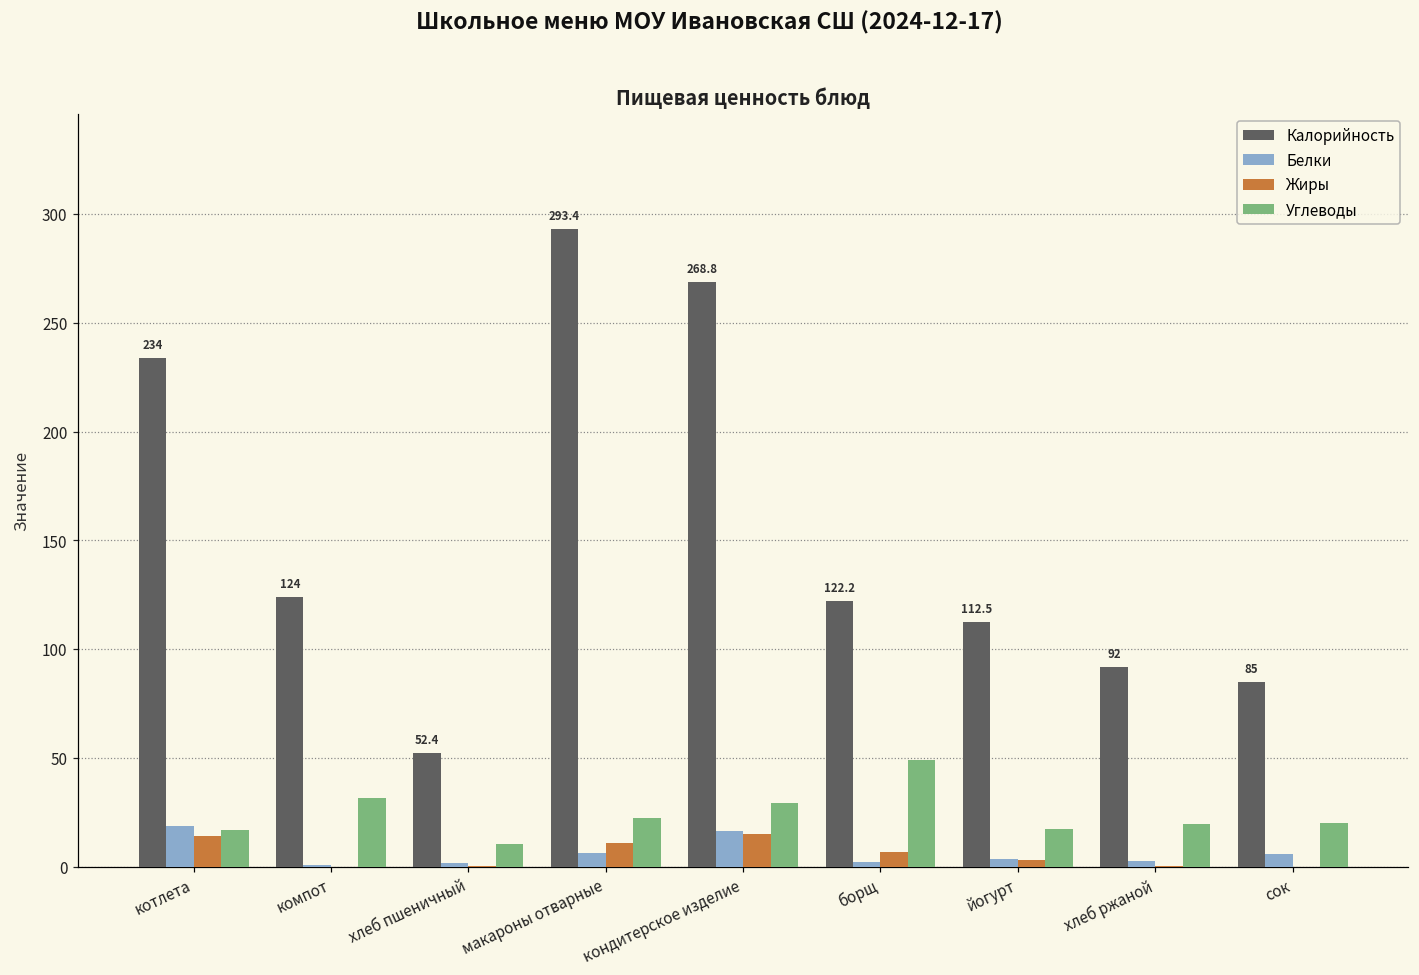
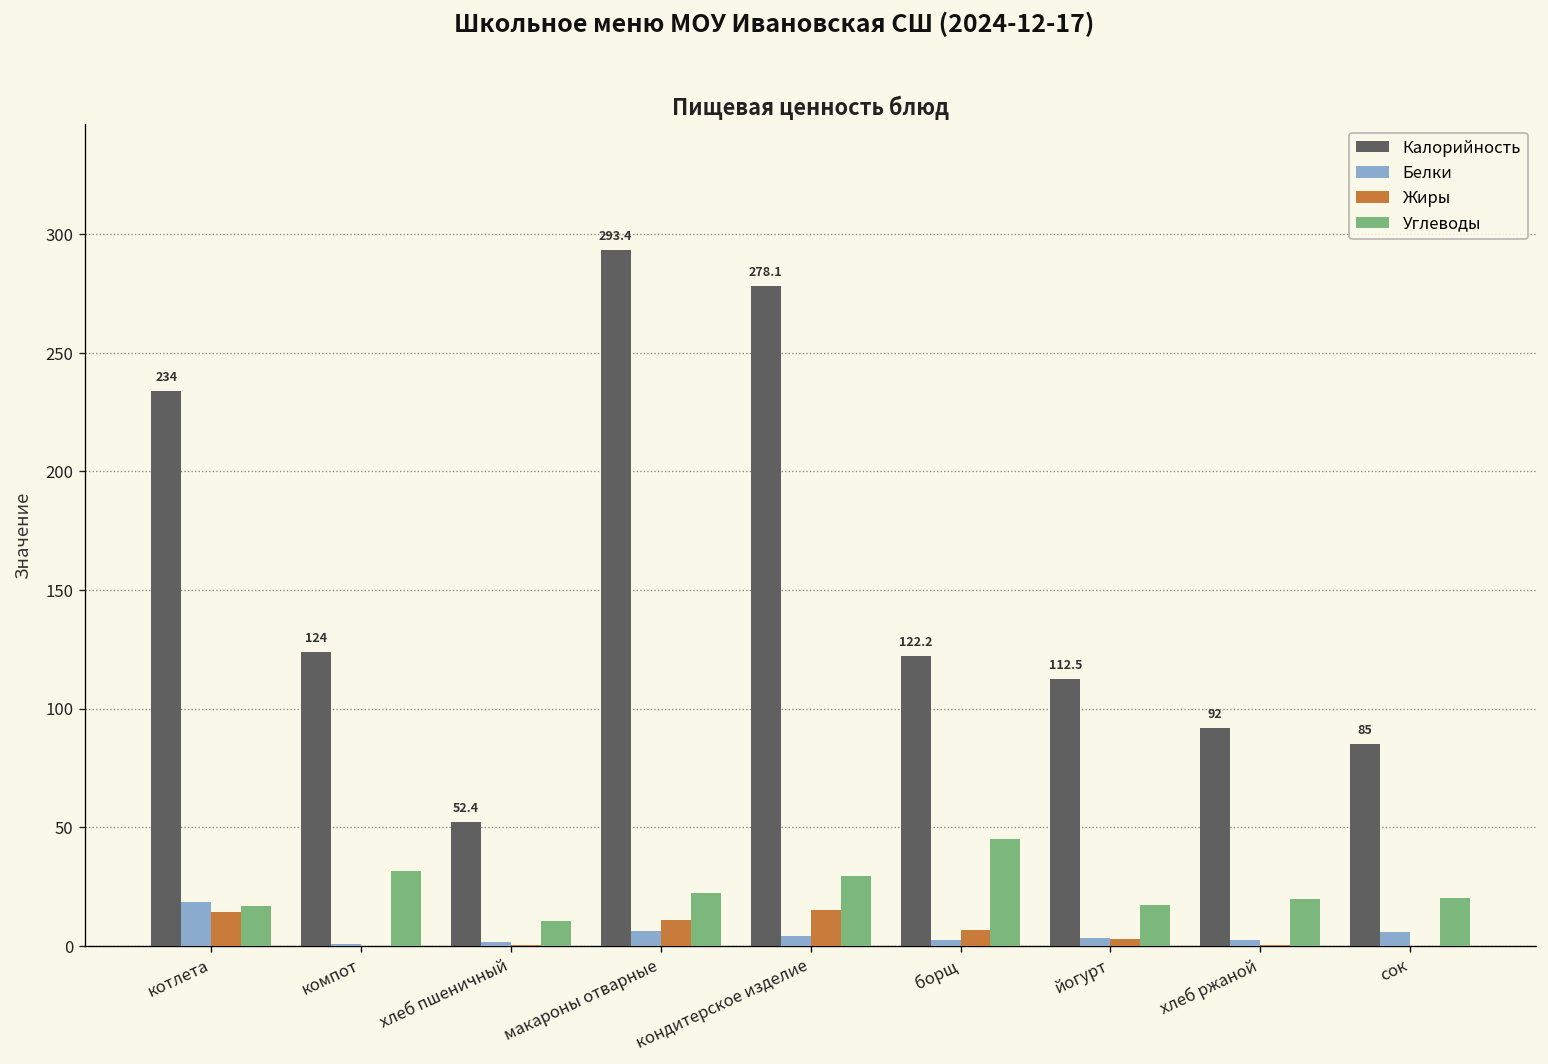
  {
    "Калорийность": {
      "котлета": 234,
      "компот": 124,
      "хлеб пшеничный": 52.4,
      "макароны отварные": 293.4,
-     "кондитерское изделие": 268.8,
+     "кондитерское изделие": 278.1,
      "борщ": 122.2,
      "йогурт": 112.5,
      "хлеб ржаной": 92,
      "сок": 85
    },
    "Белки": {
      "котлета": 19,
      "хлеб пшеничный": 2,
      "макароны отварные": 6,
-     "кондитерское изделие": 16,
+     "кондитерское изделие": 4,
      "борщ": 2,
      "йогурт": 4,
      "хлеб ржаной": 3,
      "сок": 6
    },
    "Жиры": {
      "котлета": 14,
      "компот": 0,
      "макароны отварные": 11,
      "кондитерское изделие": 15,
      "борщ": 7,
      "йогурт": 3,
      "сок": 0
    },
    "Углеводы": {
      "котлета": 17,
      "компот": 31,
      "хлеб пшеничный": 10,
      "макароны отварные": 22,
      "кондитерское изделие": 29,
-     "борщ": 49,
+     "борщ": 45,
      "йогурт": 17,
      "хлеб ржаной": 20,
      "сок": 20
    }
  }
